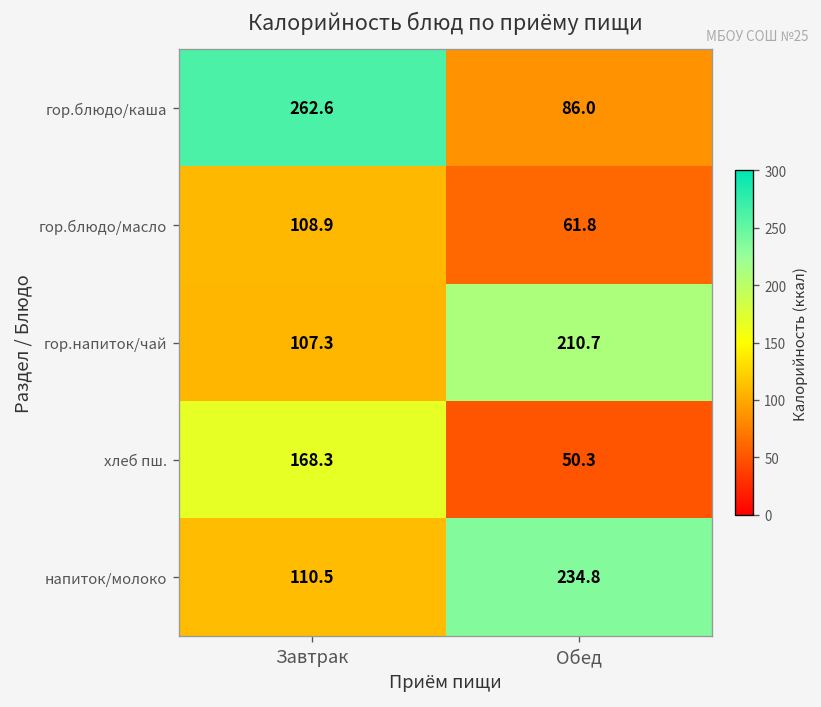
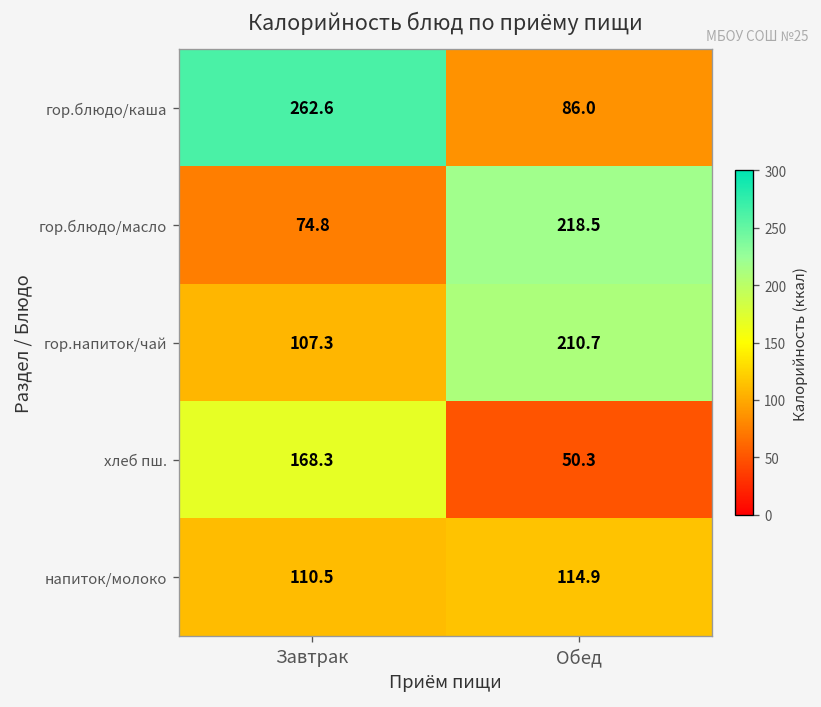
  {
    "гор.блюдо/каша": {
      "Завтрак": 262.6,
      "Обед": 86.0
    },
    "гор.блюдо/масло": {
-     "Завтрак": 108.9,
-     "Обед": 61.8
+     "Завтрак": 74.8,
+     "Обед": 218.5
    },
    "гор.напиток/чай": {
      "Завтрак": 107.3,
      "Обед": 210.7
    },
    "хлеб пш.": {
      "Завтрак": 168.3,
      "Обед": 50.3
    },
    "напиток/молоко": {
      "Завтрак": 110.5,
-     "Обед": 234.8
+     "Обед": 114.9
    }
  }
